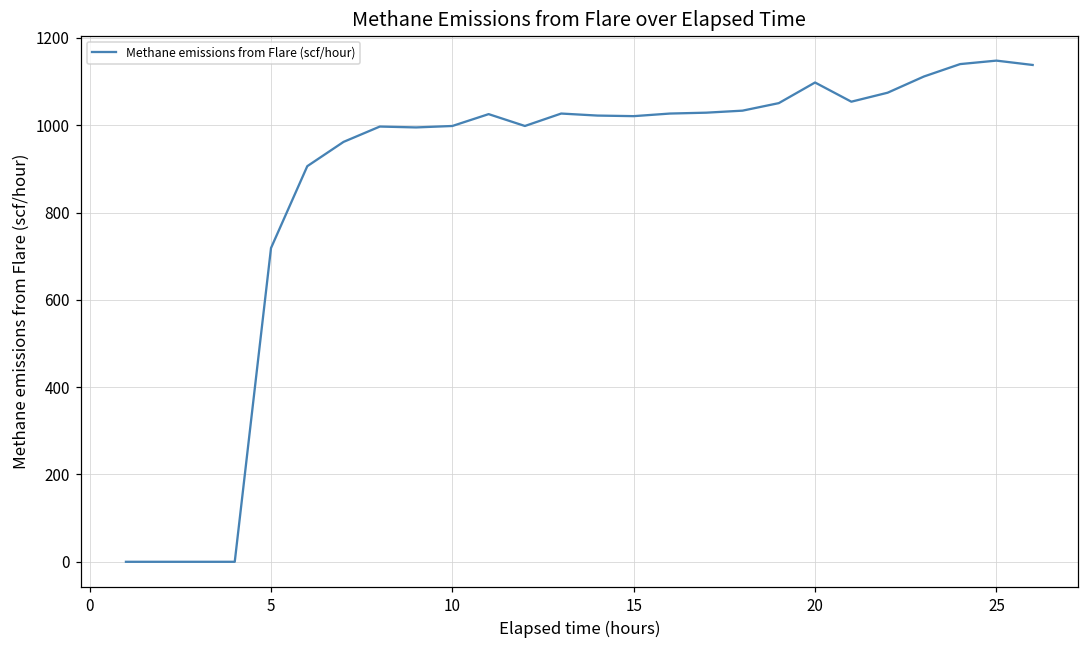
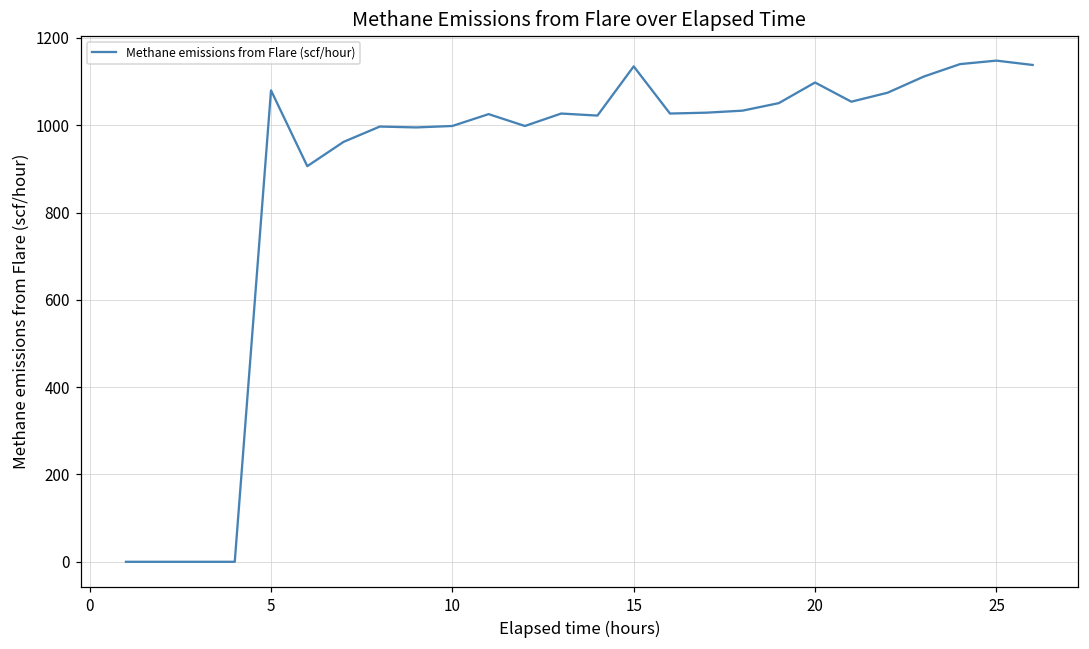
  {
-   "5": 720,
+   "5": 1080,
    "10": 1000,
-   "15": 1020,
+   "15": 1130,
    "20": 1100,
    "25": 1150
  }
